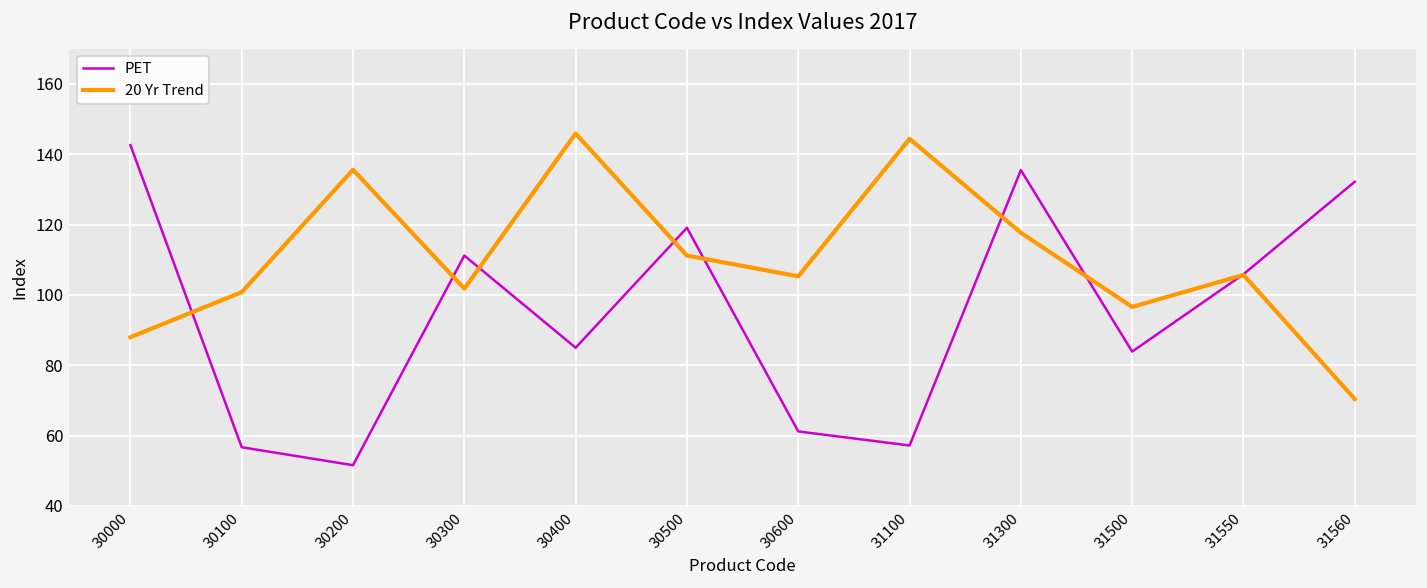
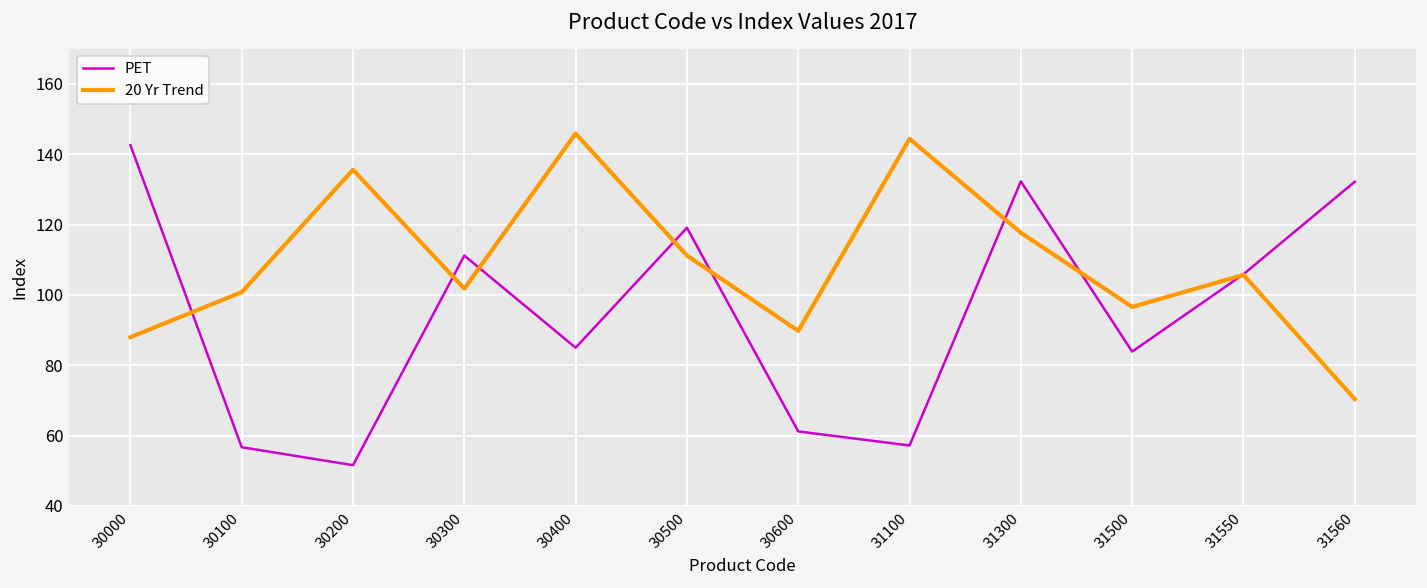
  {
    "PET": {
      "30000": 143,
      "30100": 57,
      "30200": 52,
      "30300": 111,
      "30400": 85,
      "30500": 119,
      "30600": 61,
      "31100": 57,
-     "31300": 136,
+     "31300": 132,
      "31500": 84,
      "31560": 132
    },
    "20 Yr Trend": {
      "30000": 88,
      "30100": 101,
      "30200": 136,
      "30300": 102,
      "30400": 146,
      "30500": 111,
-     "30600": 105,
+     "30600": 90,
      "31100": 144,
      "31300": 118,
      "31500": 97,
      "31560": 70
    }
  }
